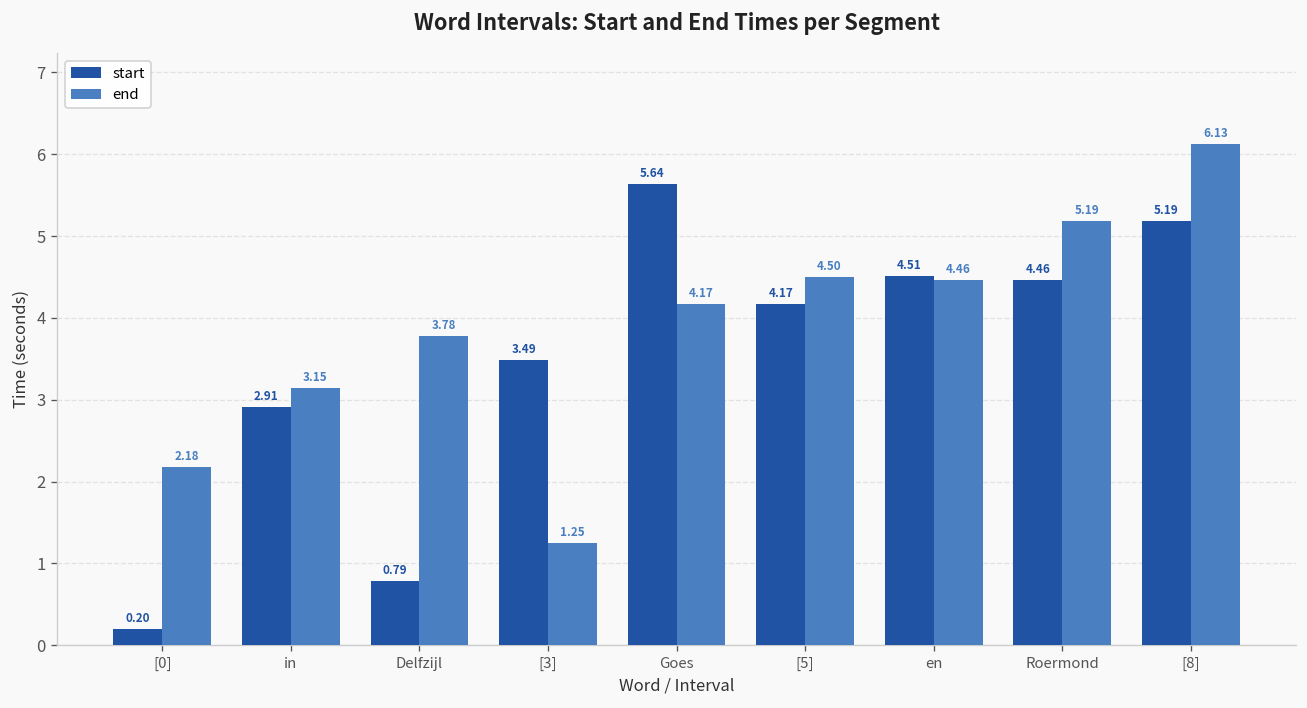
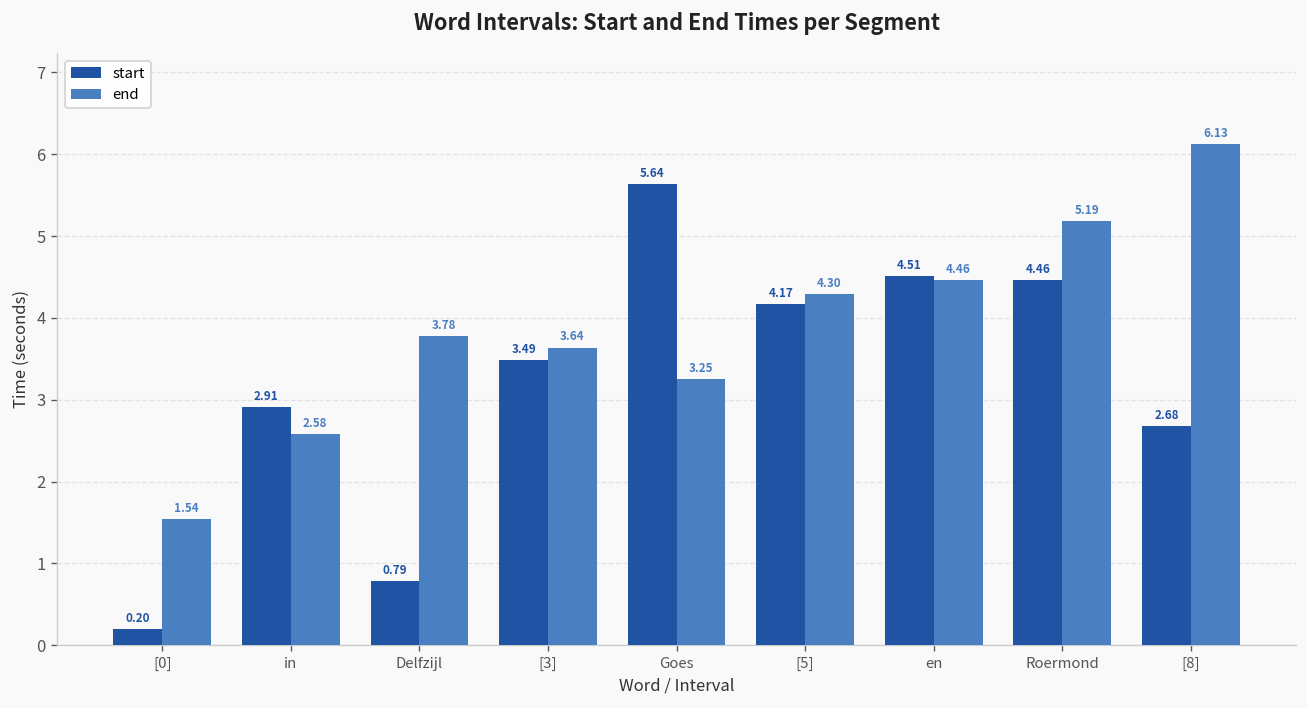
  {
    "start": {
      "[0]": 0.20,
      "in": 2.91,
      "Delfzijl": 0.79,
      "[3]": 3.49,
      "Goes": 5.64,
      "[5]": 4.17,
      "en": 4.51,
      "Roermond": 4.46,
-     "[8]": 5.19
+     "[8]": 2.68
    },
    "end": {
-     "[0]": 2.18,
-     "in": 3.15,
+     "[0]": 1.54,
+     "in": 2.58,
      "Delfzijl": 3.78,
-     "[3]": 1.25,
-     "Goes": 4.17,
-     "[5]": 4.50,
+     "[3]": 3.64,
+     "Goes": 3.25,
+     "[5]": 4.30,
      "en": 4.46,
      "Roermond": 5.19,
      "[8]": 6.13
    }
  }
